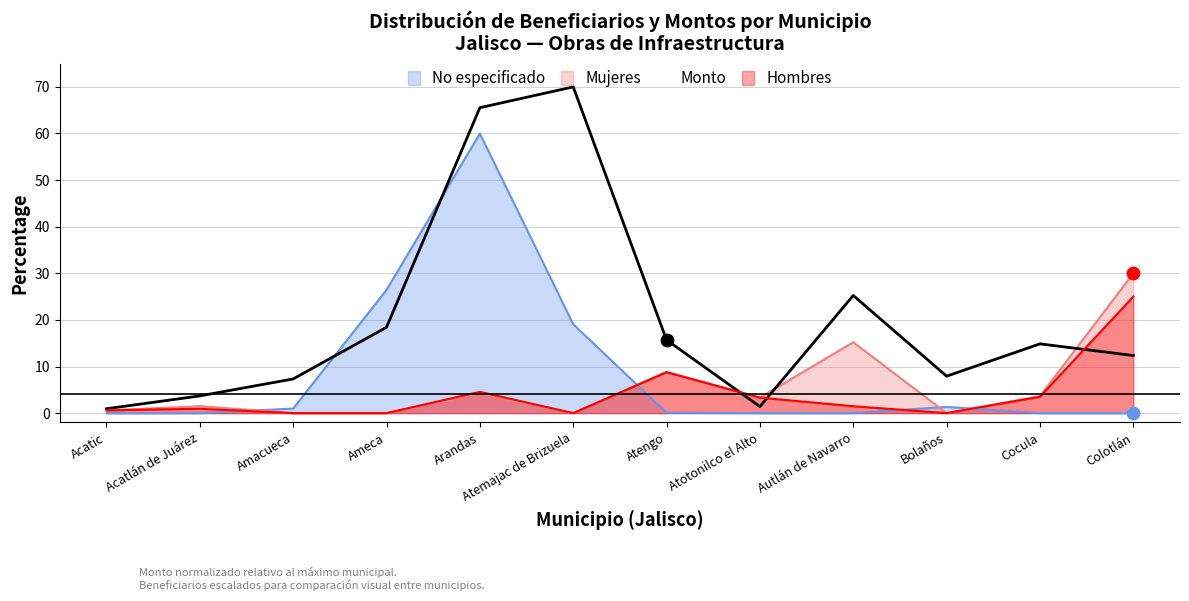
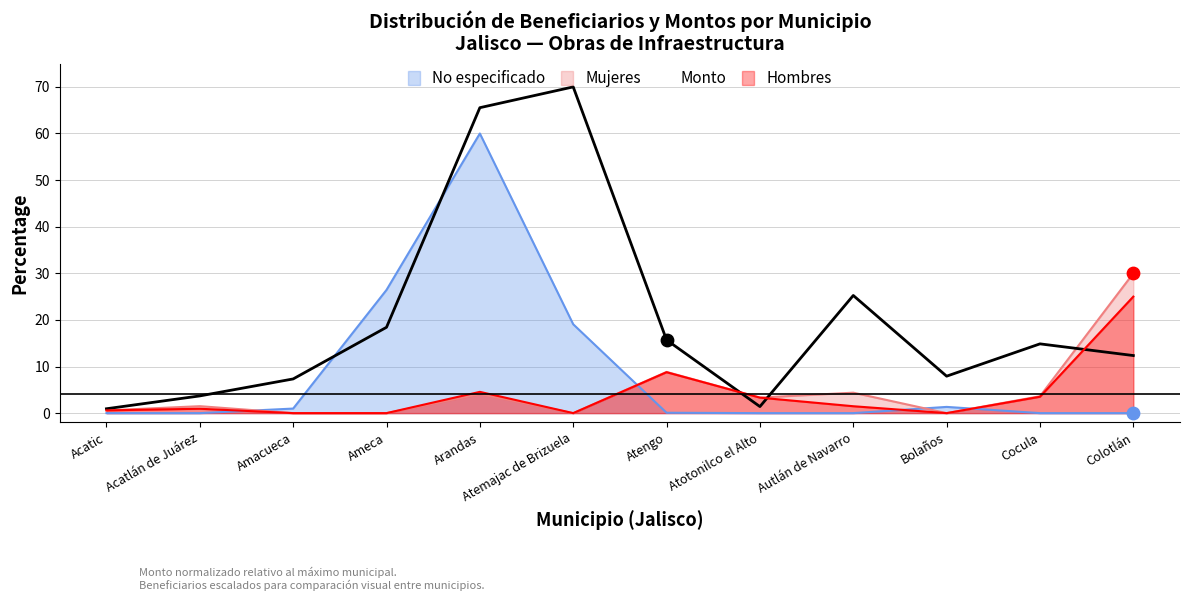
  {
    "Mujeres": {
-     "Autlán de Navarro": 15
+     "Autlán de Navarro": 4
    }
  }
